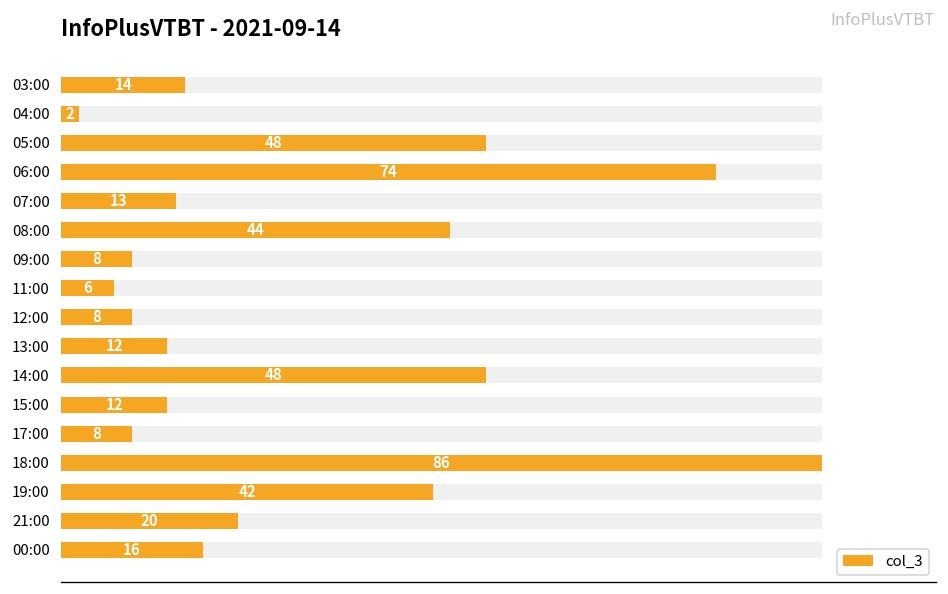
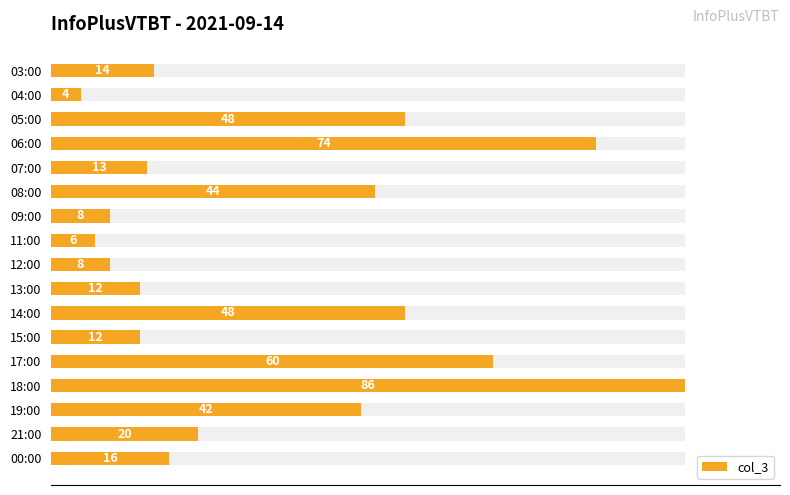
  {
    "col_3": {
-     "04:00": 2,
-     "17:00": 8,
+     "04:00": 4,
+     "17:00": 60,
      "18:00": 86
    }
  }
